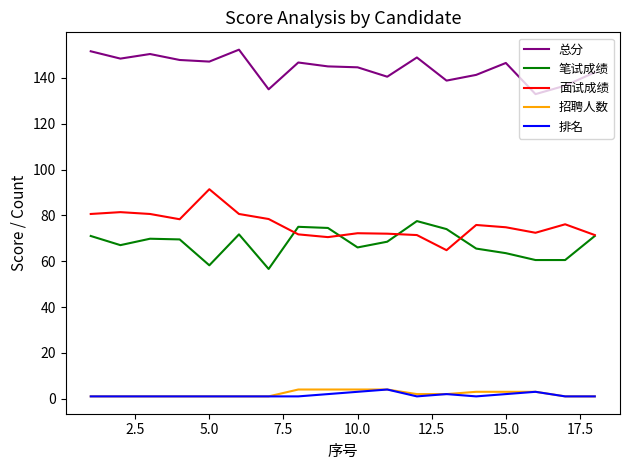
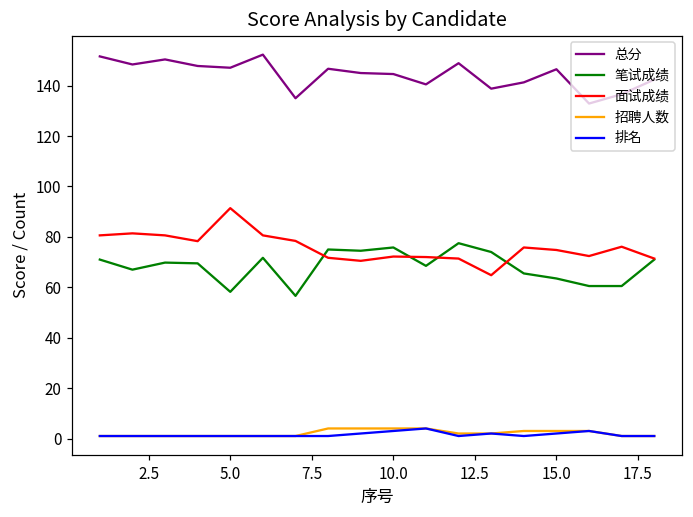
  {
    "总分": {
      "5.0": 147,
      "10.0": 145,
      "15.0": 147
    },
    "笔试成绩": {
      "5.0": 58,
-     "10.0": 66,
+     "10.0": 76,
      "15.0": 64
    },
    "面试成绩": {
      "5.0": 91,
      "10.0": 72,
      "15.0": 75
    }
  }
